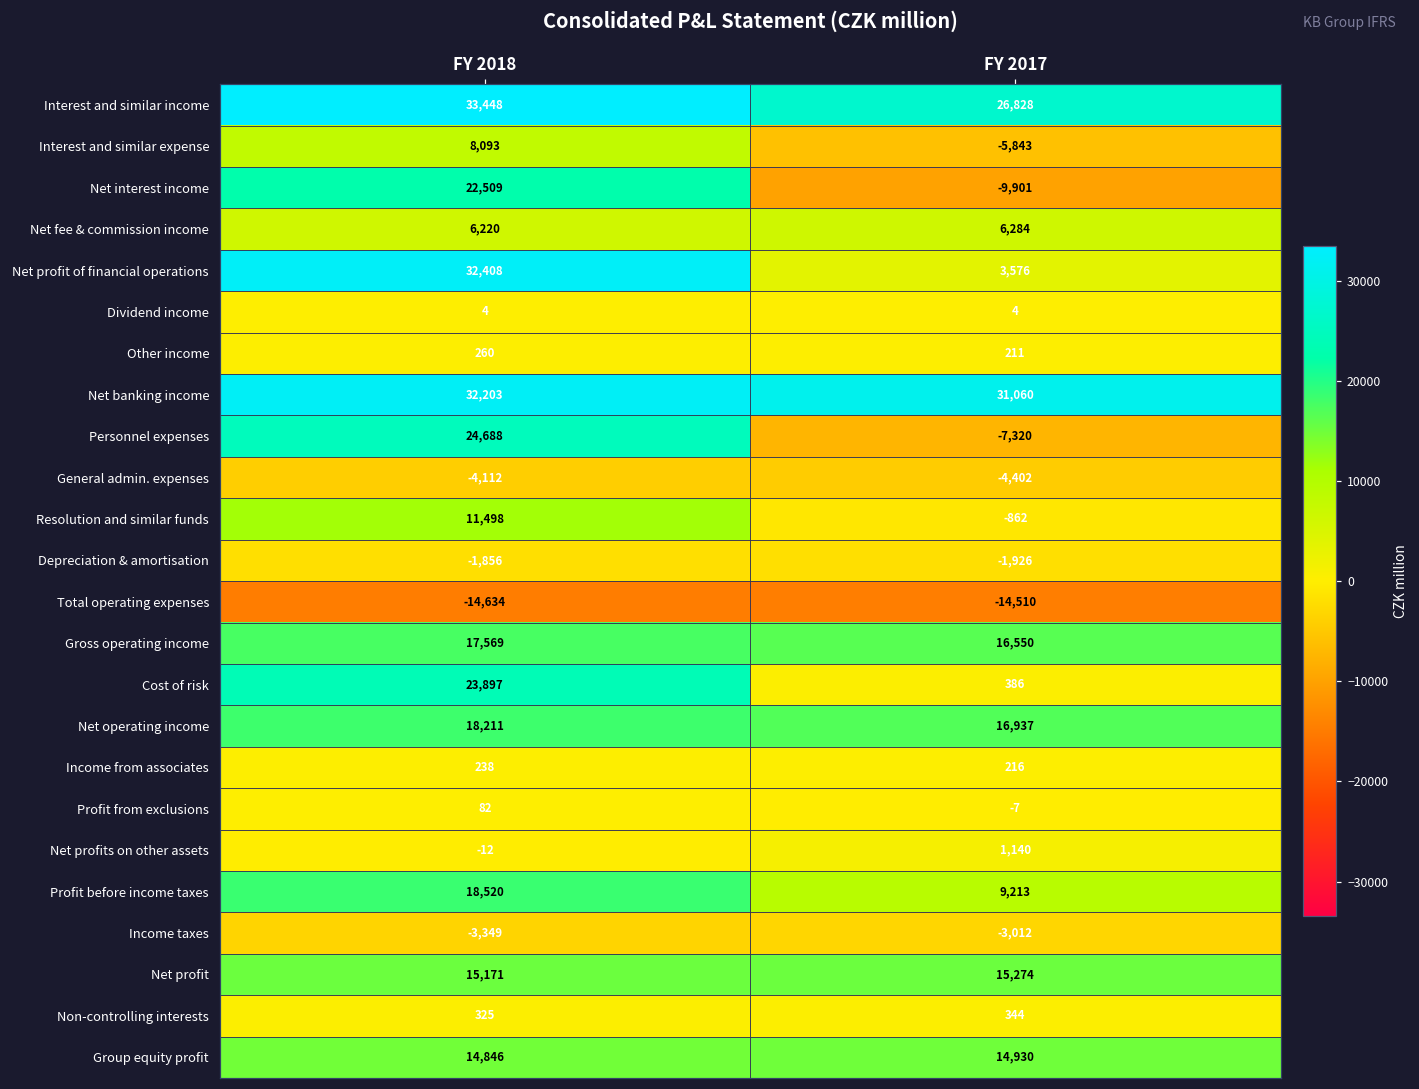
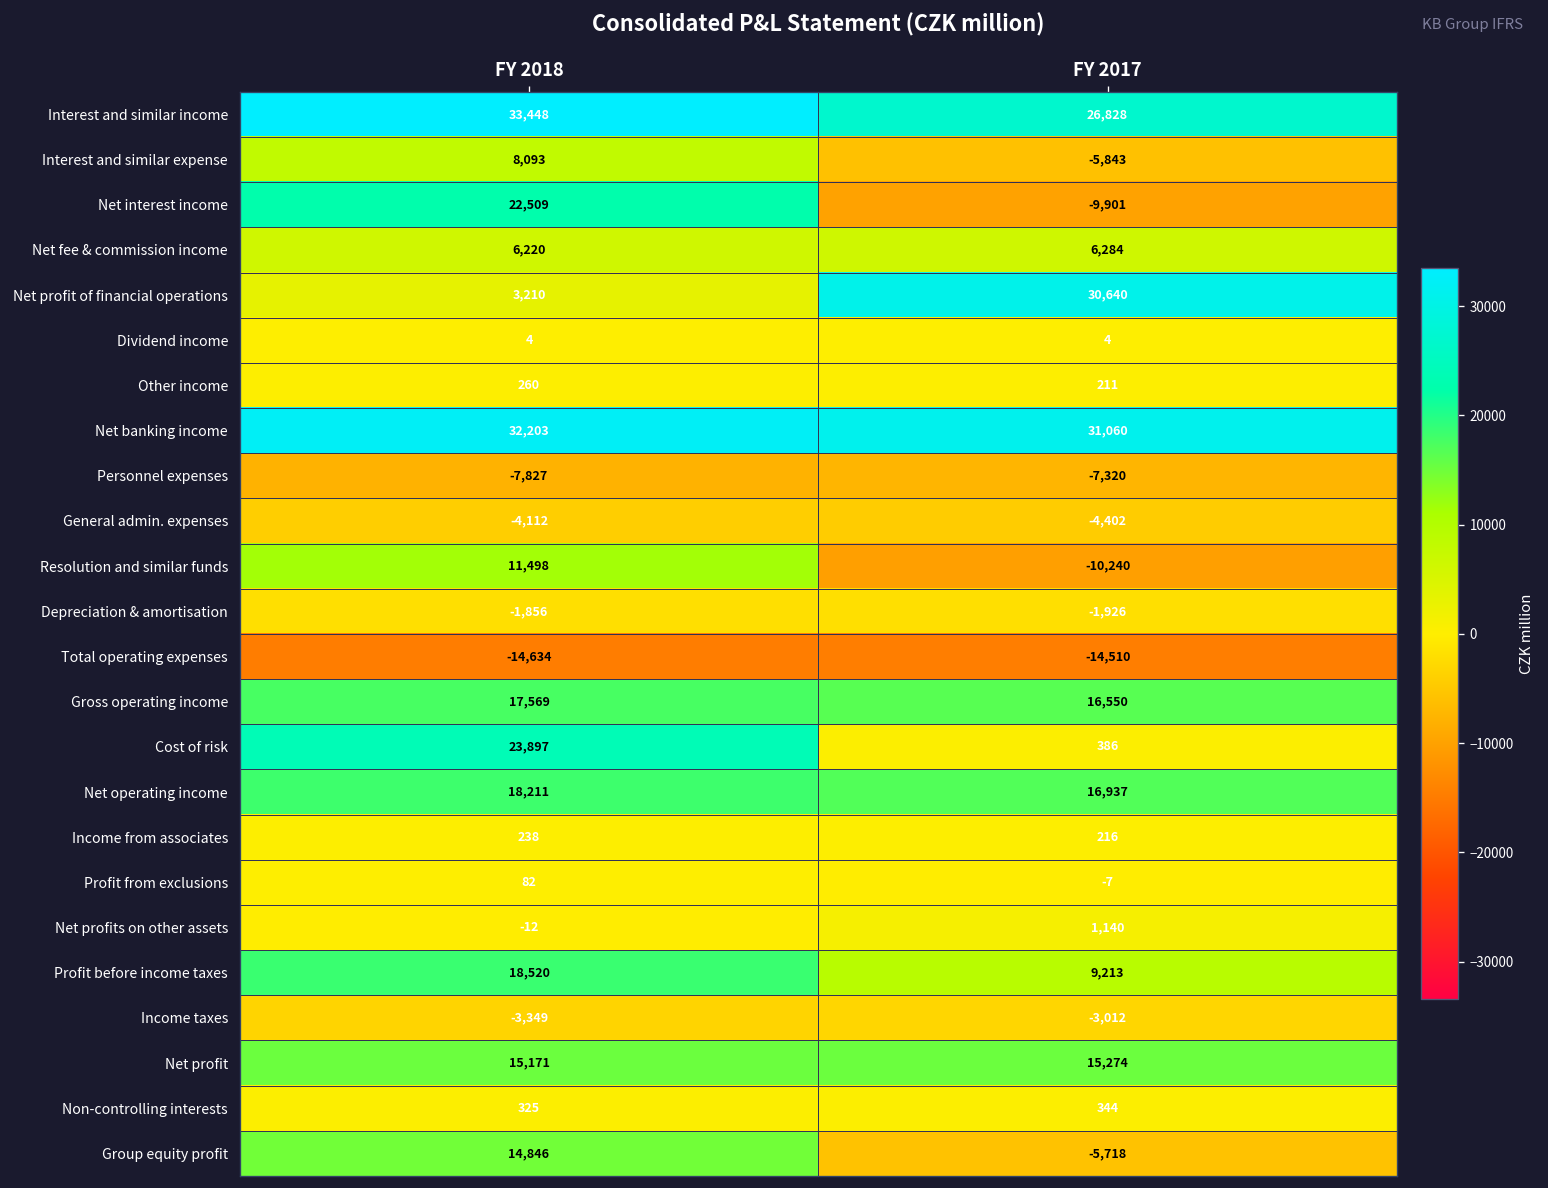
  {
    "Interest and similar income": {
      "FY 2018": "33,448",
      "FY 2017": "26,828"
    },
    "Interest and similar expense": {
      "FY 2018": "8,093",
      "FY 2017": "-5,843"
    },
    "Net interest income": {
      "FY 2018": "22,509",
      "FY 2017": "-9,901"
    },
    "Net fee & commission income": {
      "FY 2018": "6,220",
      "FY 2017": "6,284"
    },
    "Net profit of financial operations": {
-     "FY 2018": "32,408",
-     "FY 2017": "3,576"
+     "FY 2018": "3,210",
+     "FY 2017": "30,640"
    },
    "Dividend income": {
      "FY 2018": "4",
      "FY 2017": "4"
    },
    "Other income": {
      "FY 2018": "260",
      "FY 2017": "211"
    },
    "Net banking income": {
      "FY 2018": "32,203",
      "FY 2017": "31,060"
    },
    "Personnel expenses": {
-     "FY 2018": "24,688",
+     "FY 2018": "-7,827",
      "FY 2017": "-7,320"
    },
    "General admin. expenses": {
      "FY 2018": "-4,112",
      "FY 2017": "-4,402"
    },
    "Resolution and similar funds": {
      "FY 2018": "11,498",
-     "FY 2017": "-862"
+     "FY 2017": "-10,240"
    },
    "Depreciation & amortisation": {
      "FY 2018": "-1,856",
      "FY 2017": "-1,926"
    },
    "Total operating expenses": {
      "FY 2018": "-14,634",
      "FY 2017": "-14,510"
    },
    "Gross operating income": {
      "FY 2018": "17,569",
      "FY 2017": "16,550"
    },
    "Cost of risk": {
      "FY 2018": "23,897",
      "FY 2017": "386"
    },
    "Net operating income": {
      "FY 2018": "18,211",
      "FY 2017": "16,937"
    },
    "Income from associates": {
      "FY 2018": "238",
      "FY 2017": "216"
    },
    "Profit from exclusions": {
      "FY 2018": "82",
      "FY 2017": "-7"
    },
    "Net profits on other assets": {
      "FY 2018": "-12",
      "FY 2017": "1,140"
    },
    "Profit before income taxes": {
      "FY 2018": "18,520",
      "FY 2017": "9,213"
    },
    "Income taxes": {
      "FY 2018": "-3,349",
      "FY 2017": "-3,012"
    },
    "Net profit": {
      "FY 2018": "15,171",
      "FY 2017": "15,274"
    },
    "Non-controlling interests": {
      "FY 2018": "325",
      "FY 2017": "344"
    },
    "Group equity profit": {
      "FY 2018": "14,846",
-     "FY 2017": "14,930"
+     "FY 2017": "-5,718"
    }
  }
